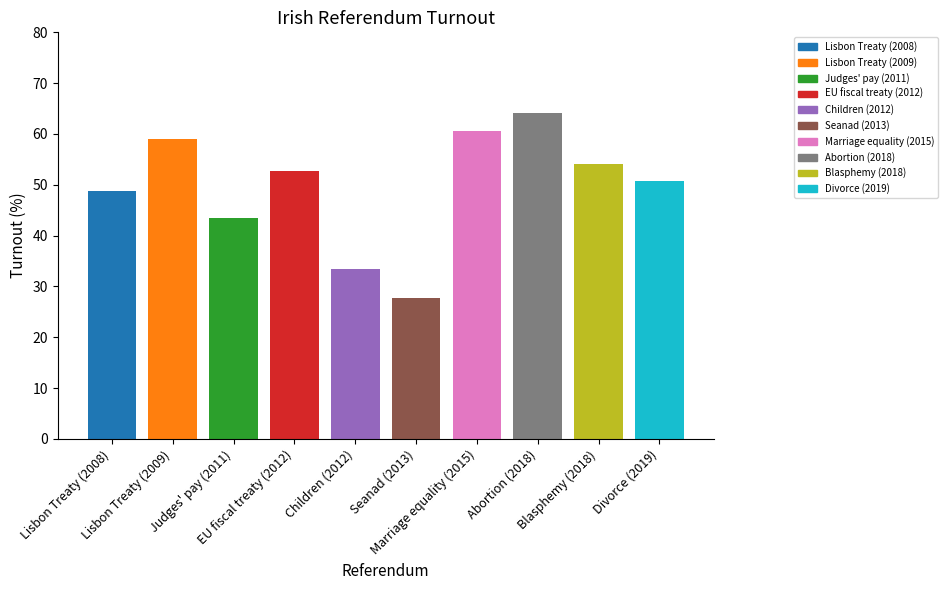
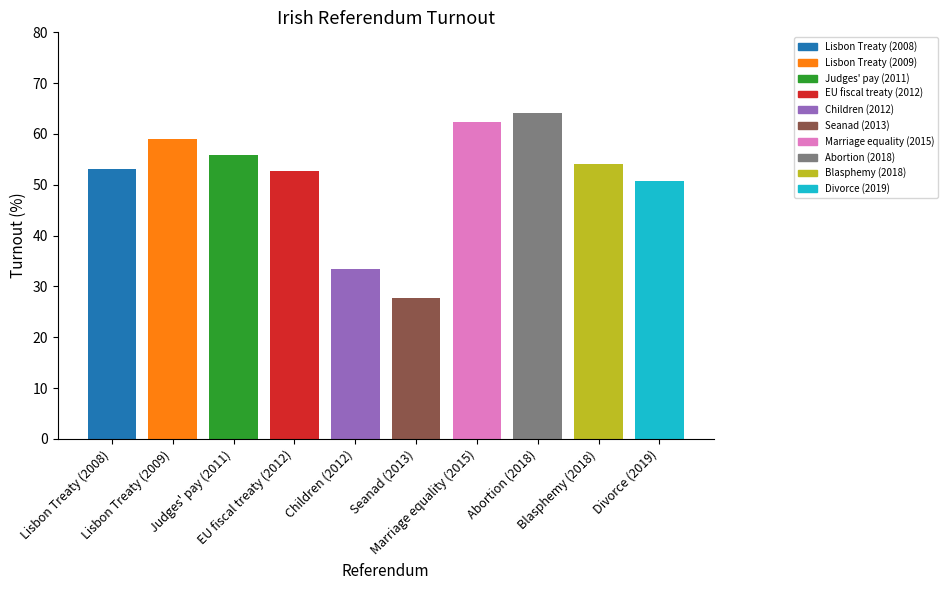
  {
-   "Lisbon Treaty (2008)": 49,
+   "Lisbon Treaty (2008)": 53,
    "Lisbon Treaty (2009)": 59,
-   "Judges' pay (2011)": 44,
+   "Judges' pay (2011)": 56,
    "EU fiscal treaty (2012)": 53,
    "Children (2012)": 33,
    "Seanad (2013)": 28,
-   "Marriage equality (2015)": 61,
+   "Marriage equality (2015)": 62,
    "Abortion (2018)": 64,
    "Blasphemy (2018)": 54,
    "Divorce (2019)": 51
  }
